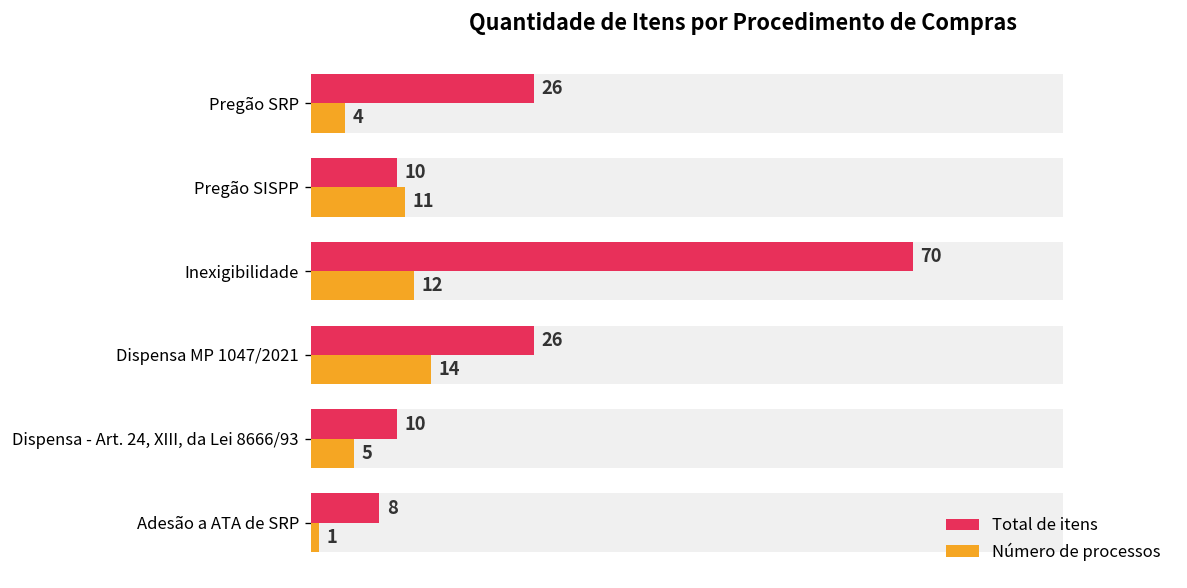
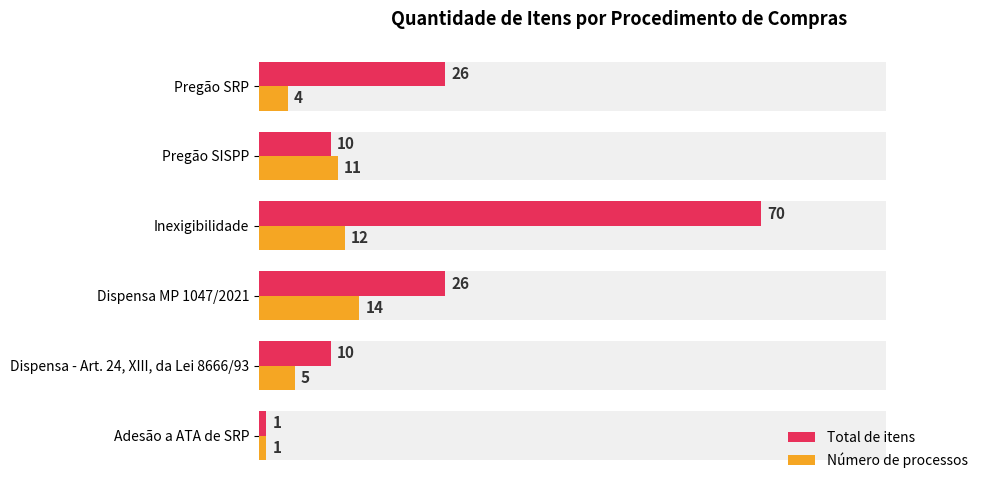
  {
    "Total de itens": {
-     "Adesão a ATA de SRP": 8
+     "Adesão a ATA de SRP": 1
    }
  }
